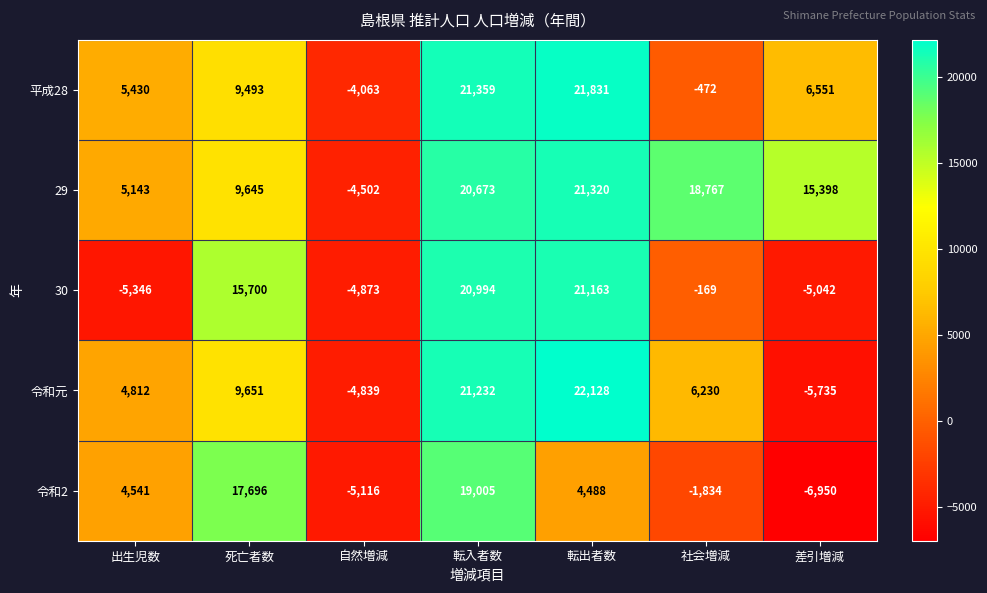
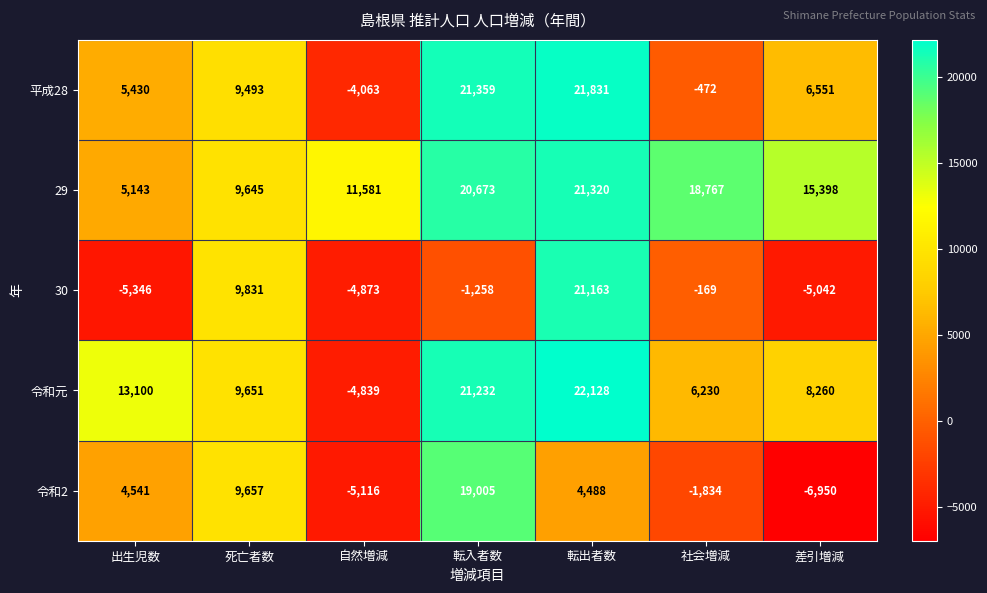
  {
    "平成28": {
      "出生児数": "5,430",
      "死亡者数": "9,493",
      "自然増減": "-4,063",
      "転入者数": "21,359",
      "転出者数": "21,831",
      "社会増減": "-472",
      "差引増減": "6,551"
    },
    "29": {
      "出生児数": "5,143",
      "死亡者数": "9,645",
-     "自然増減": "-4,502",
+     "自然増減": "11,581",
      "転入者数": "20,673",
      "転出者数": "21,320",
      "社会増減": "18,767",
      "差引増減": "15,398"
    },
    "30": {
      "出生児数": "-5,346",
-     "死亡者数": "15,700",
+     "死亡者数": "9,831",
      "自然増減": "-4,873",
-     "転入者数": "20,994",
+     "転入者数": "-1,258",
      "転出者数": "21,163",
      "社会増減": "-169",
      "差引増減": "-5,042"
    },
    "令和元": {
-     "出生児数": "4,812",
+     "出生児数": "13,100",
      "死亡者数": "9,651",
      "自然増減": "-4,839",
      "転入者数": "21,232",
      "転出者数": "22,128",
      "社会増減": "6,230",
-     "差引増減": "-5,735"
+     "差引増減": "8,260"
    },
    "令和2": {
      "出生児数": "4,541",
-     "死亡者数": "17,696",
+     "死亡者数": "9,657",
      "自然増減": "-5,116",
      "転入者数": "19,005",
      "転出者数": "4,488",
      "社会増減": "-1,834",
      "差引増減": "-6,950"
    }
  }
